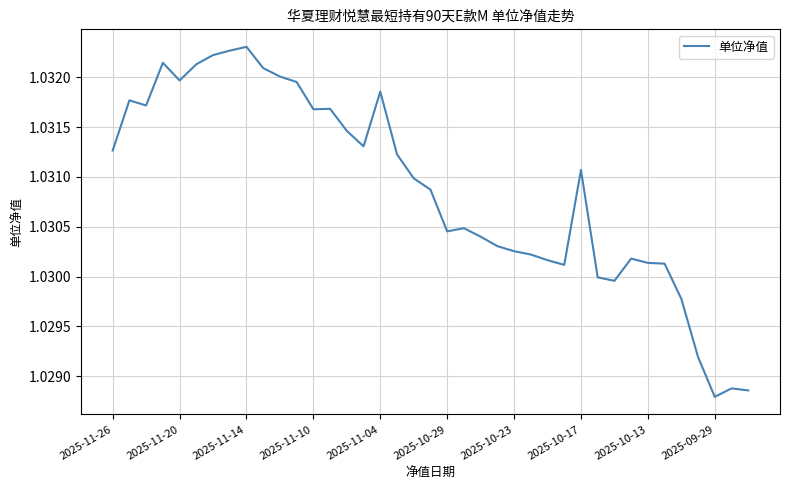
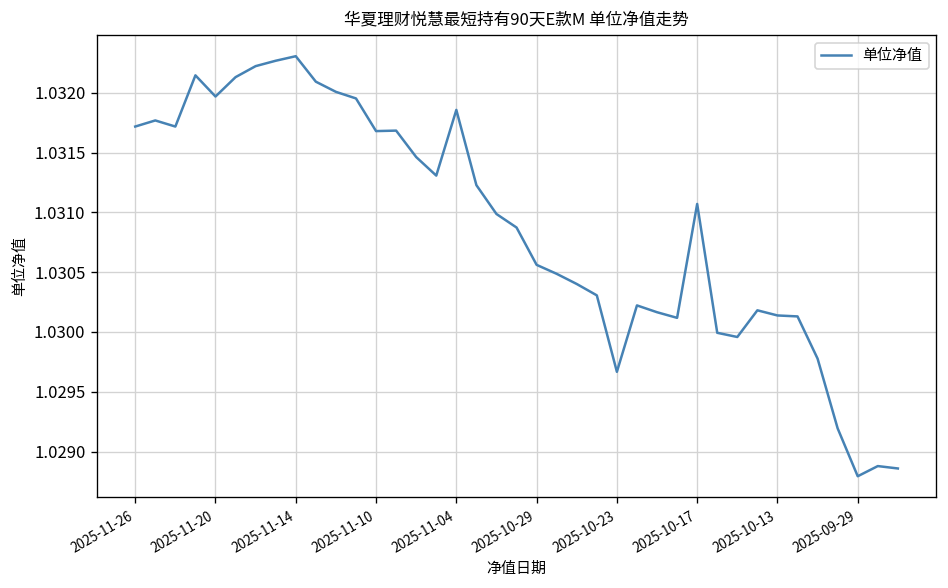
  {
-   "2025-11-26": 1.0313,
+   "2025-11-26": 1.0317,
    "2025-11-20": 1.0320,
    "2025-11-14": 1.0323,
    "2025-11-10": 1.0317,
    "2025-11-04": 1.0319,
-   "2025-10-29": 1.0305,
-   "2025-10-23": 1.0303,
+   "2025-10-29": 1.0306,
+   "2025-10-23": 1.0297,
    "2025-10-17": 1.0311,
    "2025-10-13": 1.0301,
    "2025-09-29": 1.0288
  }
